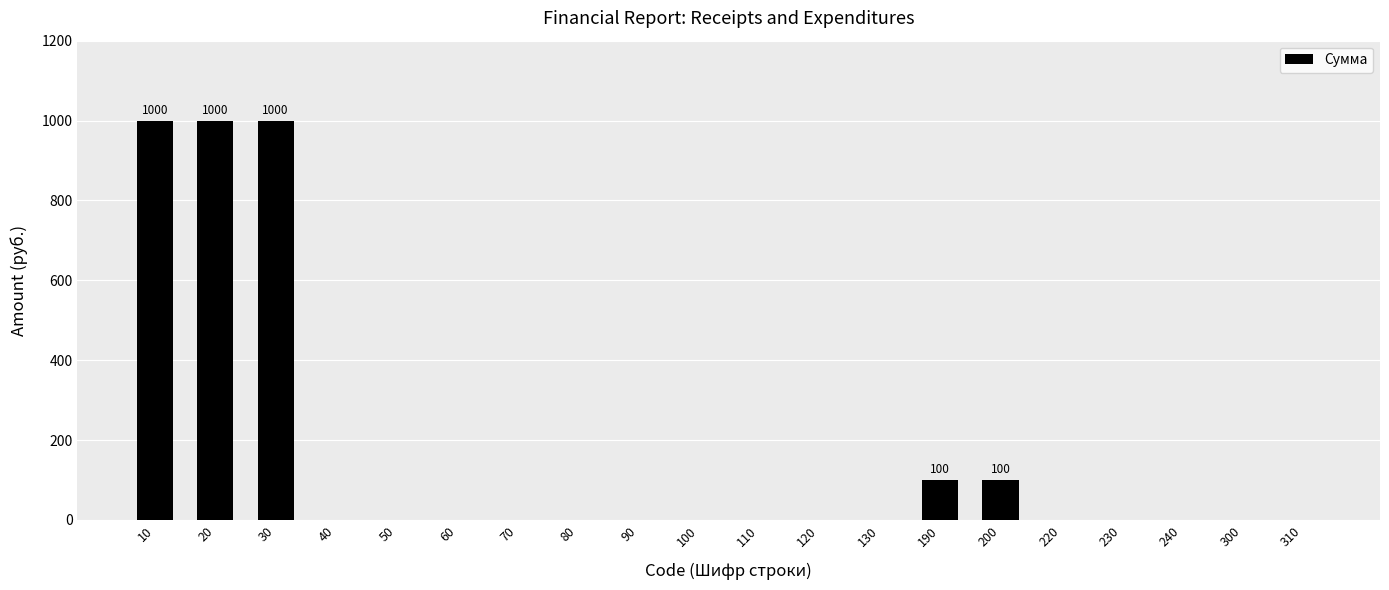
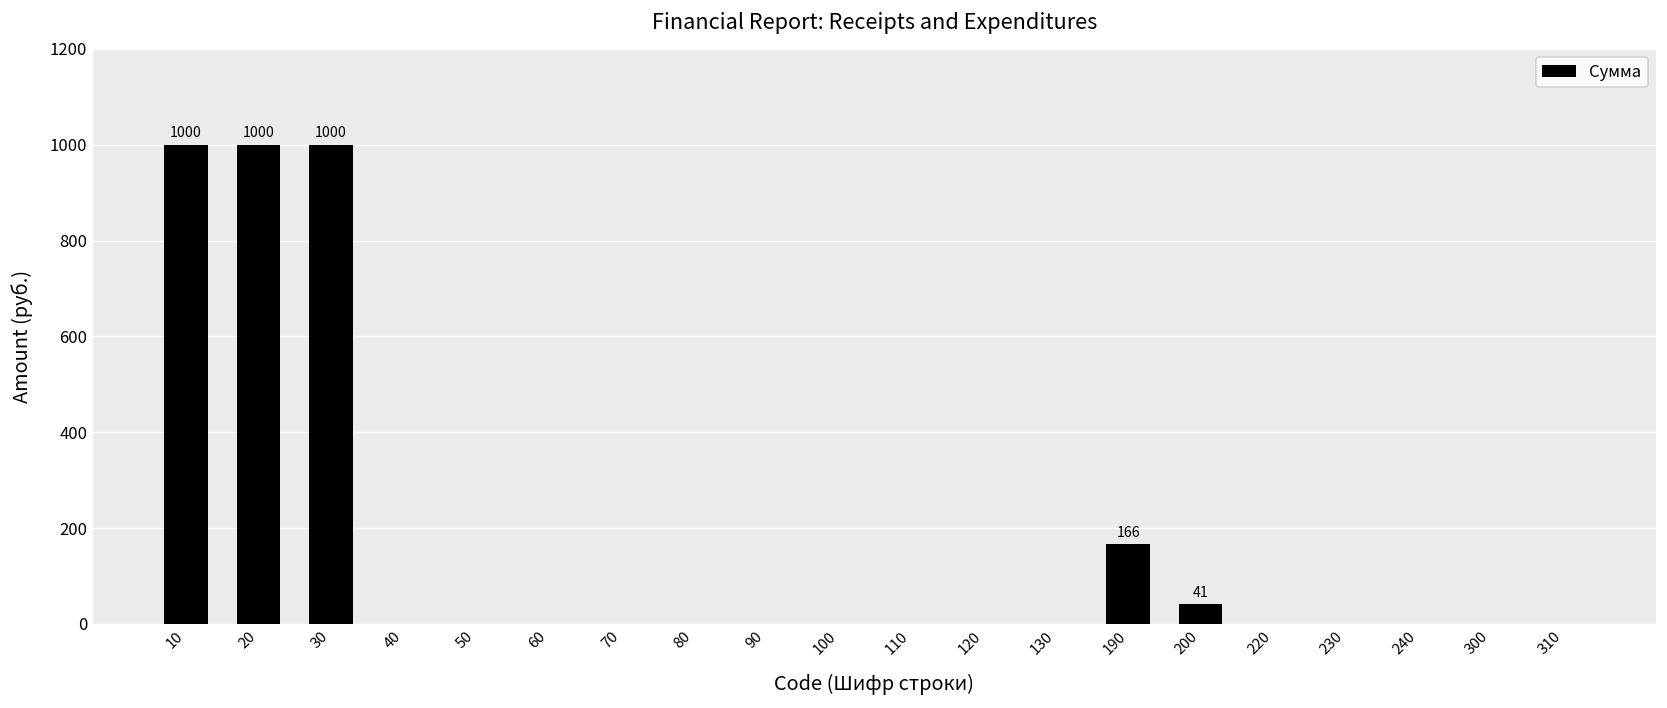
  {
    "10": 1000,
    "20": 1000,
    "30": 1000,
-   "190": 100,
-   "200": 100
+   "190": 166,
+   "200": 41
  }
